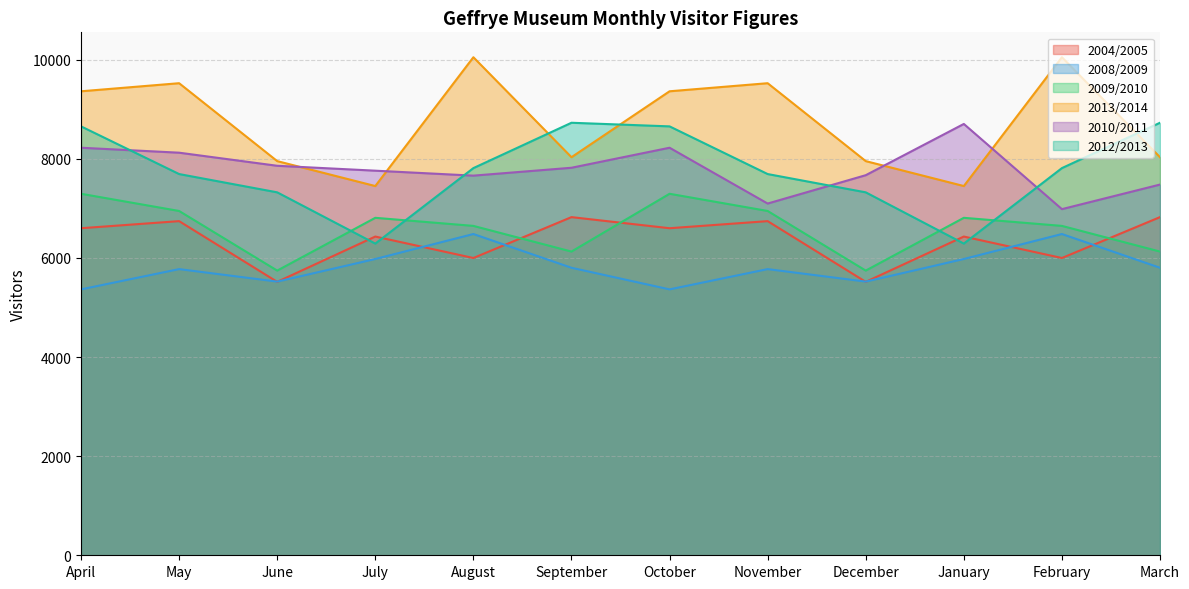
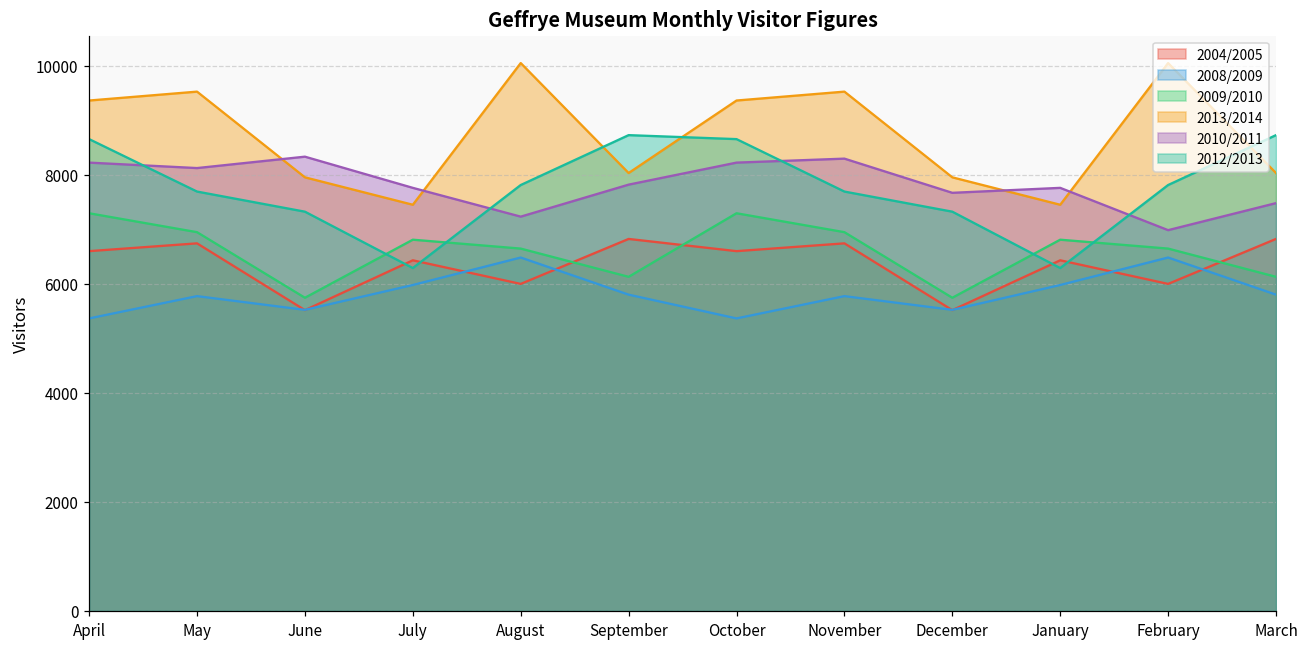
  {
    "2010/2011": {
      "April": 8200,
      "May": 8100,
-     "June": 7900,
+     "June": 8300,
      "July": 7800,
-     "August": 7700,
+     "August": 7200,
      "September": 7800,
      "October": 8200,
-     "November": 7100,
+     "November": 8300,
      "December": 7700,
-     "January": 8700,
+     "January": 7800,
      "February": 7000,
      "March": 7500
    }
  }
